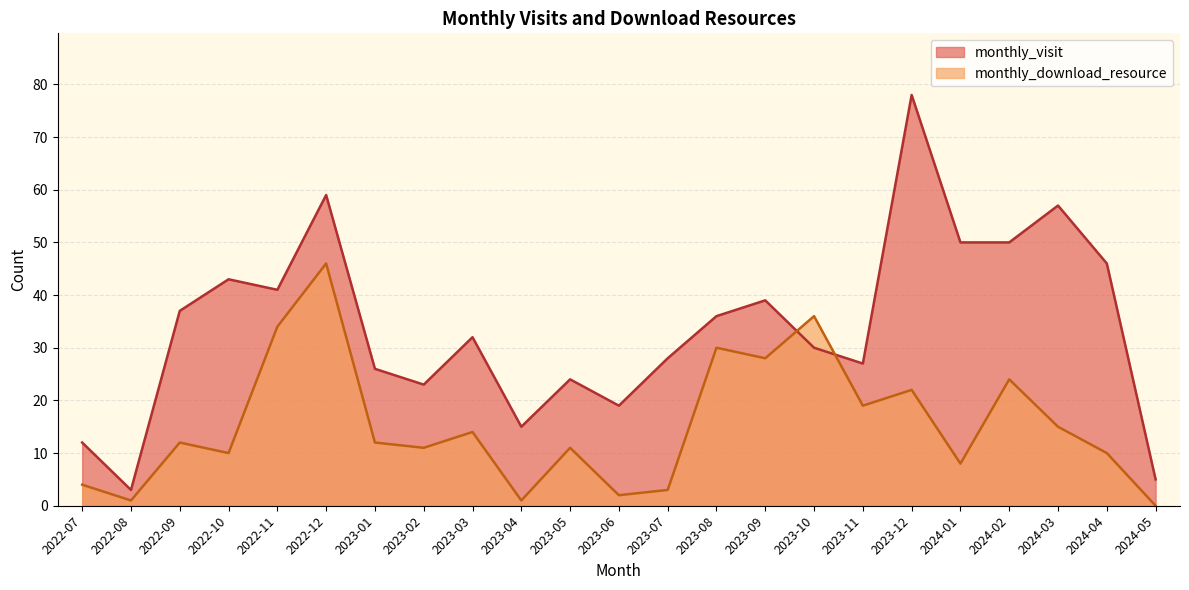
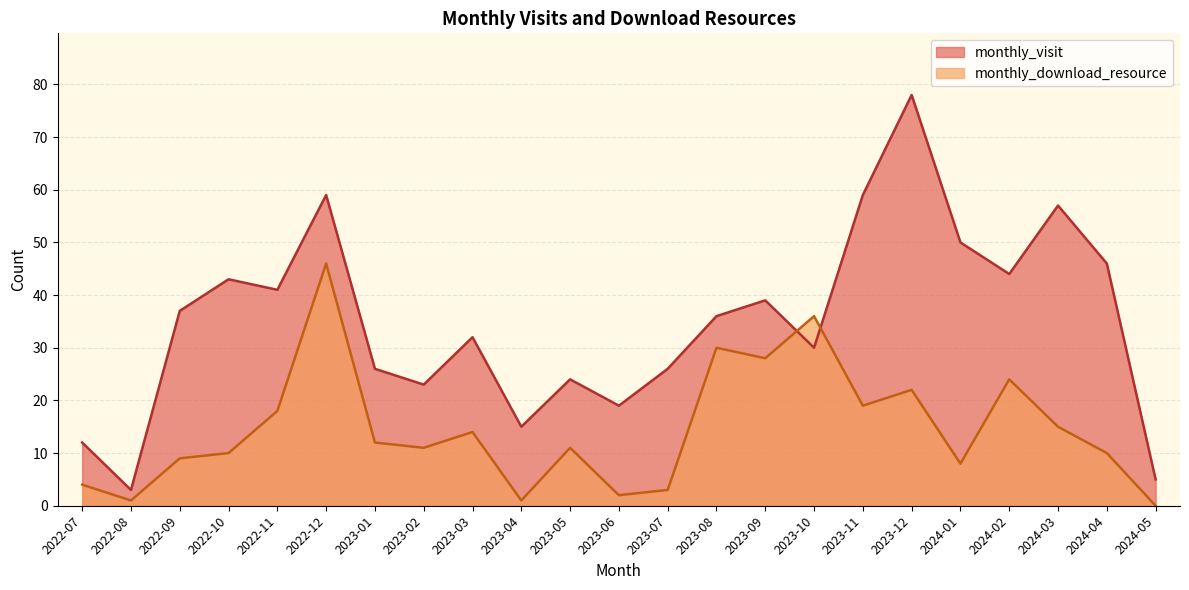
  {
    "monthly_visit": {
      "2022-07": 12,
      "2022-08": 3,
      "2022-09": 37,
      "2022-10": 43,
      "2022-11": 41,
      "2022-12": 59,
      "2023-01": 26,
      "2023-02": 23,
      "2023-03": 32,
      "2023-04": 15,
      "2023-05": 24,
      "2023-06": 19,
-     "2023-07": 28,
+     "2023-07": 26,
      "2023-08": 36,
      "2023-09": 39,
      "2023-10": 30,
-     "2023-11": 27,
+     "2023-11": 59,
      "2023-12": 78,
      "2024-01": 50,
-     "2024-02": 50,
+     "2024-02": 44,
      "2024-03": 57,
      "2024-04": 46,
      "2024-05": 5
    },
    "monthly_download_resource": {
      "2022-07": 4,
      "2022-08": 1,
-     "2022-09": 12,
+     "2022-09": 9,
      "2022-10": 10,
-     "2022-11": 34,
+     "2022-11": 18,
      "2022-12": 46,
      "2023-01": 12,
      "2023-02": 11,
      "2023-03": 14,
      "2023-04": 1,
      "2023-05": 11,
      "2023-06": 2,
      "2023-07": 3,
      "2023-08": 30,
      "2023-09": 28,
      "2023-10": 36,
      "2023-11": 19,
      "2023-12": 22,
      "2024-01": 8,
      "2024-02": 24,
      "2024-03": 15,
      "2024-04": 10,
      "2024-05": 0
    }
  }
